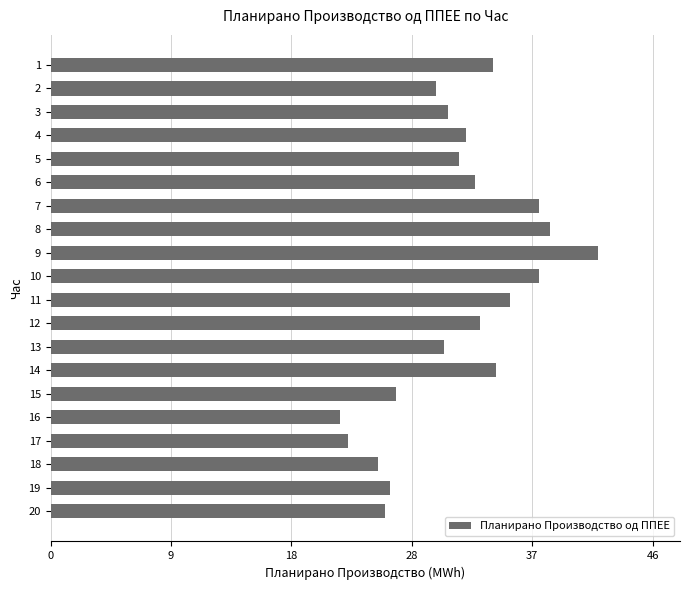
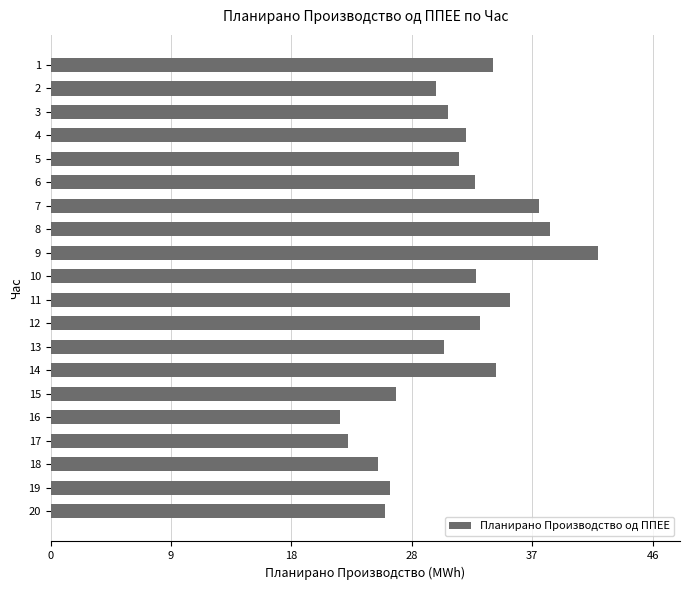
  {
    "1": 33.9,
    "2": 29.6,
    "3": 30.5,
    "4": 31.9,
    "5": 31.4,
    "6": 32.6,
    "7": 37.5,
    "8": 38.3,
    "9": 42.0,
-   "10": 37.5,
+   "10": 32.7,
    "11": 35.3,
    "12": 32.9,
    "13": 30.2,
    "14": 34.2,
    "15": 26.5,
    "16": 22.2,
    "17": 22.8,
    "18": 25.1,
    "19": 26.0,
    "20": 25.7
  }
